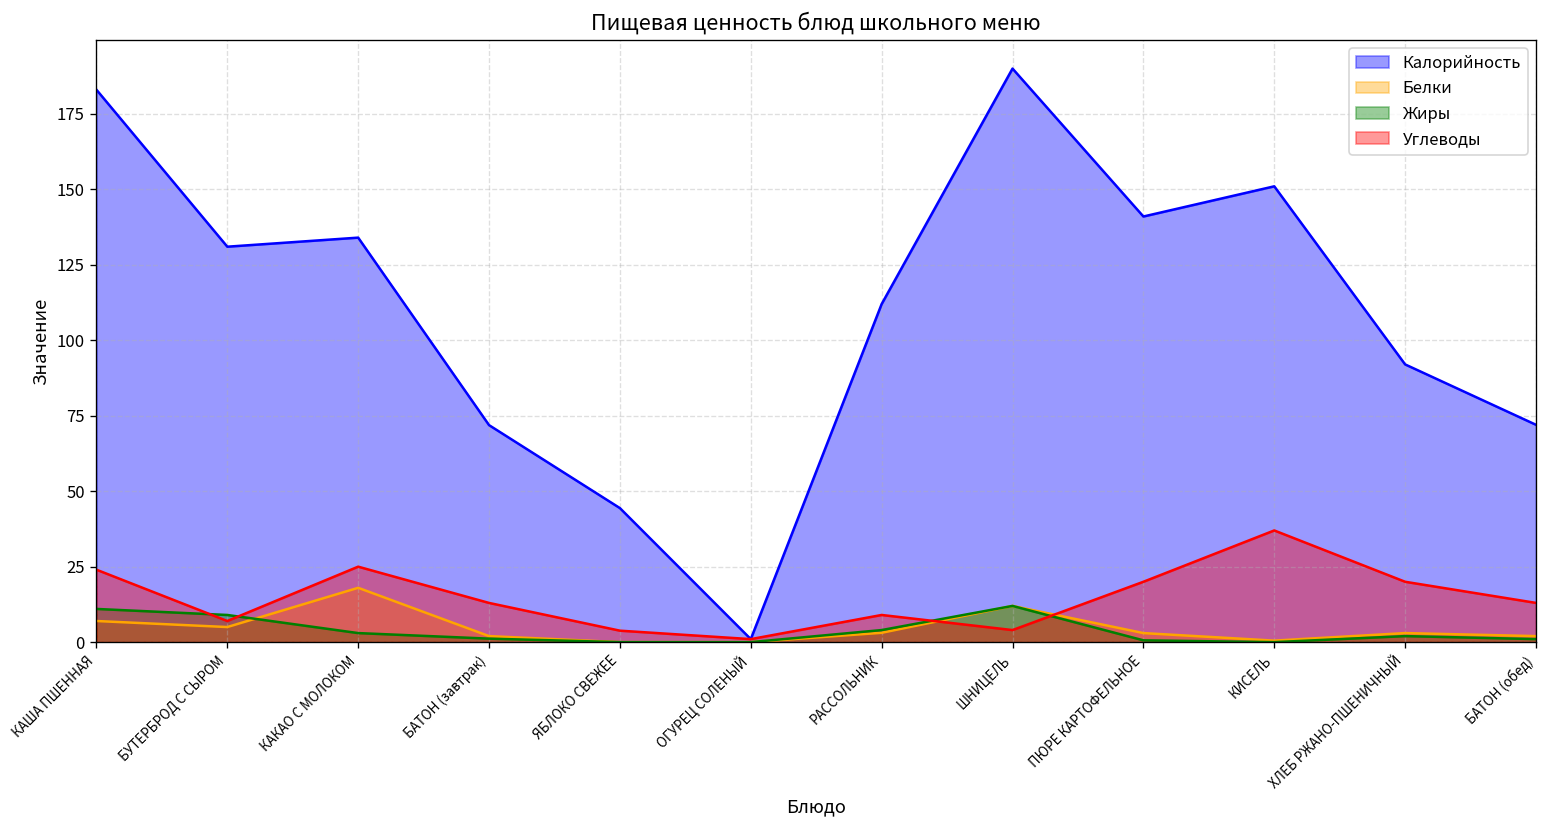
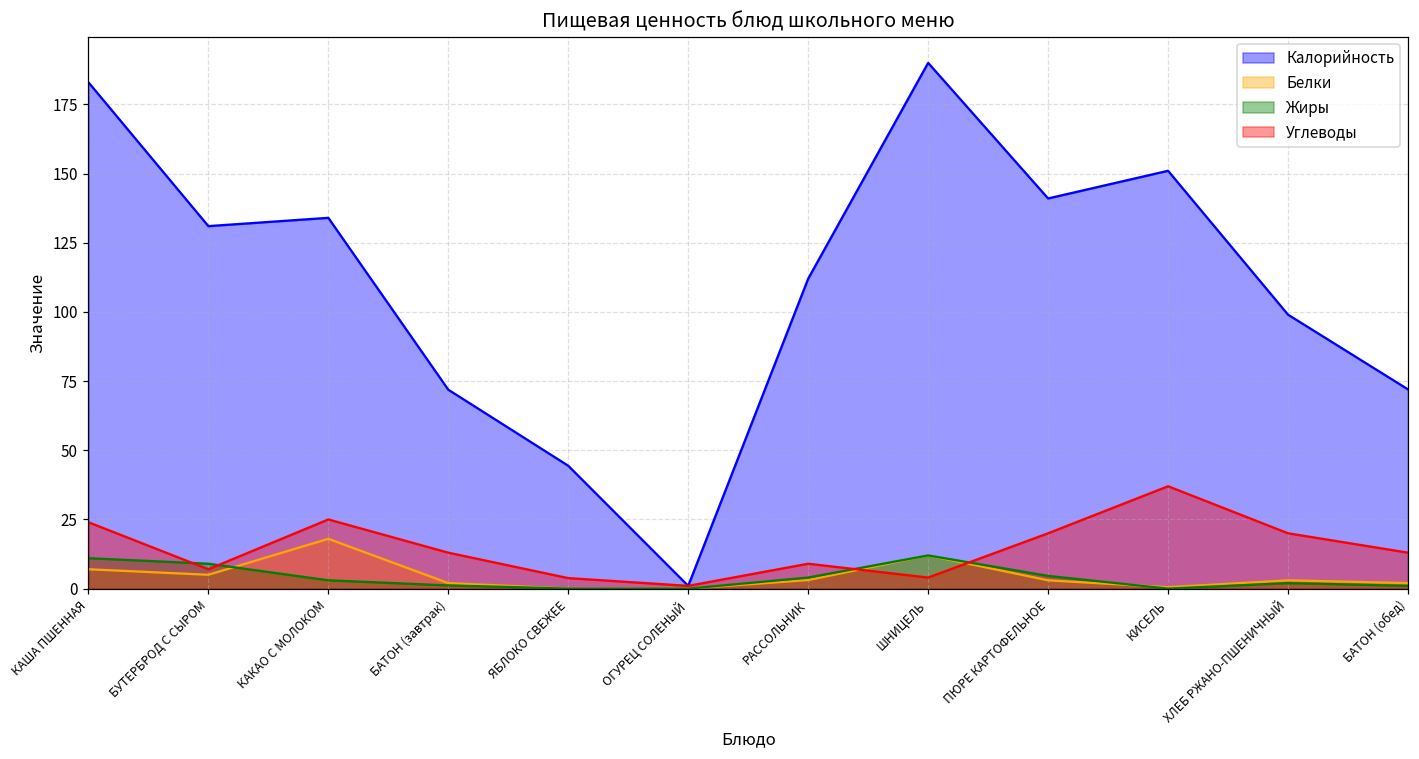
  {
    "Калорийность": {
      "КАША ПШЕННАЯ": 183,
      "БУТЕРБРОД С СЫРОМ": 131,
      "КАКАО С МОЛОКОМ": 134,
      "БАТОН (завтрак)": 72,
      "ЯБЛОКО СВЕЖЕЕ": 44,
      "РАССОЛЬНИК": 112,
      "ШНИЦЕЛЬ": 190,
      "ПЮРЕ КАРТОФЕЛЬНОЕ": 141,
      "КИСЕЛЬ": 151,
-     "ХЛЕБ РЖАНО-ПШЕНИЧНЫЙ": 92,
+     "ХЛЕБ РЖАНО-ПШЕНИЧНЫЙ": 99,
      "БАТОН (обед)": 72
    },
    "Белки": {
      "КАША ПШЕННАЯ": 7,
      "БУТЕРБРОД С СЫРОМ": 5,
      "КАКАО С МОЛОКОМ": 18,
      "ПЮРЕ КАРТОФЕЛЬНОЕ": 3
    },
    "Жиры": {
      "КАША ПШЕННАЯ": 11,
      "БУТЕРБРОД С СЫРОМ": 9,
      "КАКАО С МОЛОКОМ": 3,
-     "ПЮРЕ КАРТОФЕЛЬНОЕ": 1
+     "ПЮРЕ КАРТОФЕЛЬНОЕ": 5
    },
    "Углеводы": {
      "КАША ПШЕННАЯ": 24,
      "БУТЕРБРОД С СЫРОМ": 7,
      "КАКАО С МОЛОКОМ": 25,
      "БАТОН (завтрак)": 13,
      "ЯБЛОКО СВЕЖЕЕ": 4,
      "РАССОЛЬНИК": 9,
      "ШНИЦЕЛЬ": 4,
      "ПЮРЕ КАРТОФЕЛЬНОЕ": 20,
      "КИСЕЛЬ": 37,
      "ХЛЕБ РЖАНО-ПШЕНИЧНЫЙ": 20,
      "БАТОН (обед)": 13
    }
  }
